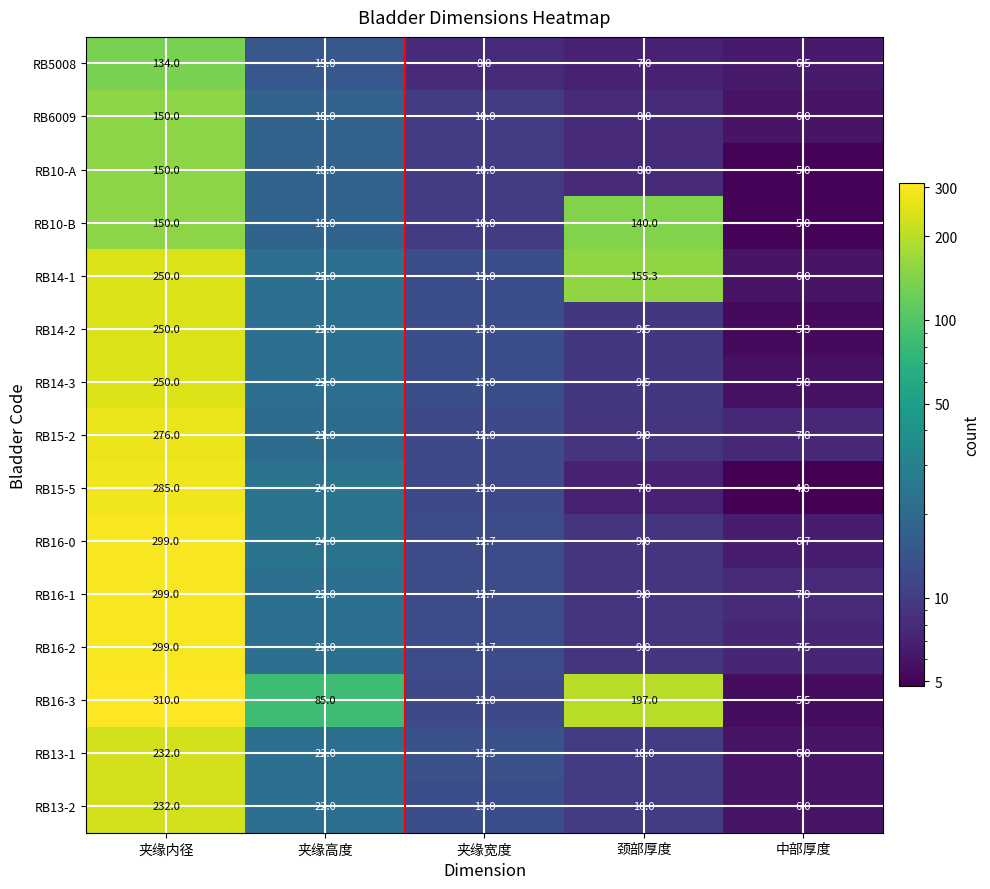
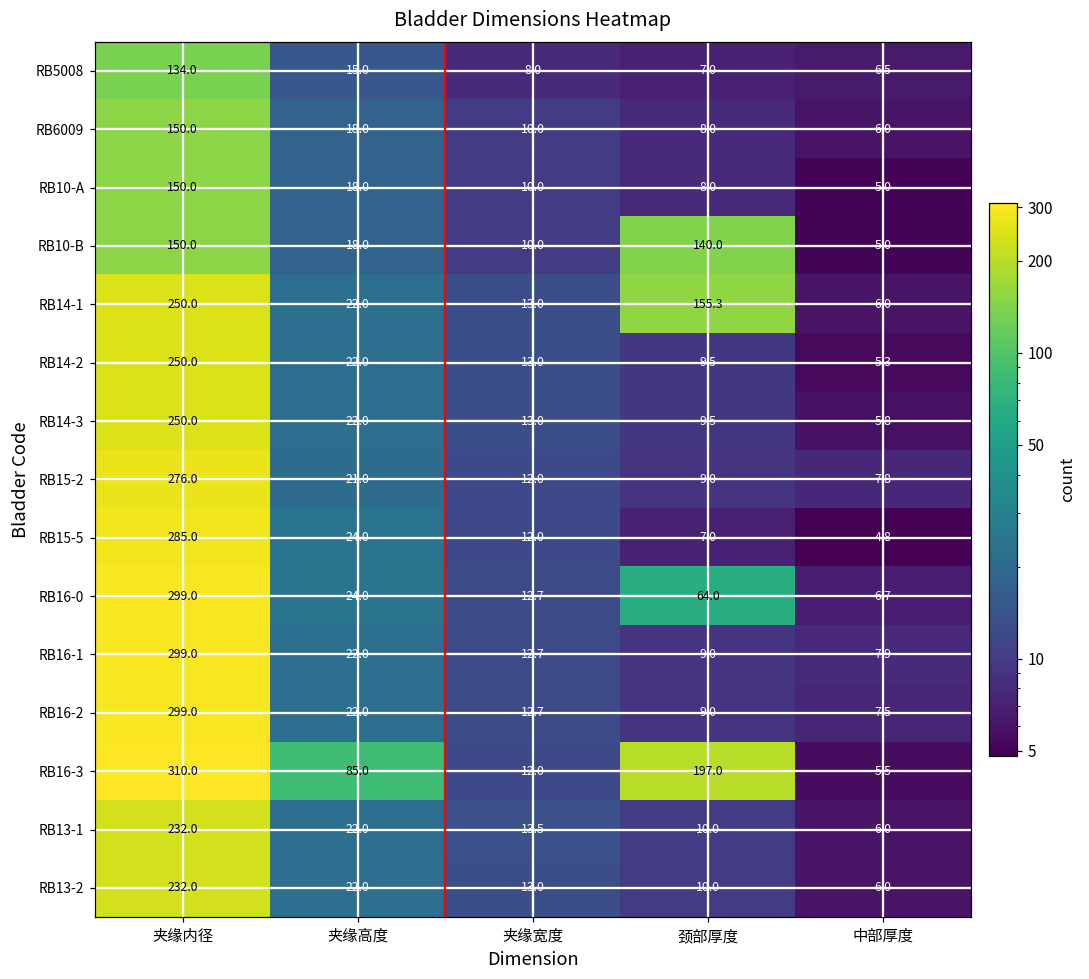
  {
    "RB5008": {
      "夹缘内径": 134.0,
      "夹缘高度": 15.0,
      "夹缘宽度": 8.0,
      "颈部厚度": 7.0,
      "中部厚度": 6.5
    },
    "RB6009": {
      "夹缘内径": 150.0,
      "夹缘高度": 18.0,
      "夹缘宽度": 10.0,
      "颈部厚度": 8.0,
      "中部厚度": 6.0
    },
    "RB10-A": {
      "夹缘内径": 150.0,
      "夹缘高度": 18.0,
      "夹缘宽度": 10.0,
      "颈部厚度": 8.0,
      "中部厚度": 5.0
    },
    "RB10-B": {
      "夹缘内径": 150.0,
      "夹缘高度": 18.0,
      "夹缘宽度": 10.0,
      "颈部厚度": 140.0,
      "中部厚度": 5.0
    },
    "RB14-1": {
      "夹缘内径": 250.0,
      "夹缘高度": 22.0,
      "夹缘宽度": 13.0,
      "颈部厚度": 155.3,
      "中部厚度": 6.0
    },
    "RB14-2": {
      "夹缘内径": 250.0,
      "夹缘高度": 22.0,
      "夹缘宽度": 13.0,
      "颈部厚度": 9.5,
      "中部厚度": 5.3
    },
    "RB14-3": {
      "夹缘内径": 250.0,
      "夹缘高度": 22.0,
      "夹缘宽度": 13.0,
      "颈部厚度": 9.5,
      "中部厚度": 5.8
    },
    "RB15-2": {
      "夹缘内径": 276.0,
      "夹缘高度": 21.0,
      "夹缘宽度": 12.0,
      "颈部厚度": 9.0,
      "中部厚度": 7.8
    },
    "RB15-5": {
      "夹缘内径": 285.0,
      "夹缘高度": 24.0,
      "夹缘宽度": 12.0,
      "颈部厚度": 7.0,
      "中部厚度": 4.8
    },
    "RB16-0": {
      "夹缘内径": 299.0,
      "夹缘高度": 24.0,
      "夹缘宽度": 12.7,
-     "颈部厚度": 9.0,
+     "颈部厚度": 64.0,
      "中部厚度": 6.7
    },
    "RB16-1": {
      "夹缘内径": 299.0,
      "夹缘高度": 22.0,
      "夹缘宽度": 12.7,
      "颈部厚度": 9.0,
      "中部厚度": 7.9
    },
    "RB16-2": {
      "夹缘内径": 299.0,
      "夹缘高度": 22.0,
      "夹缘宽度": 12.7,
      "颈部厚度": 9.0,
      "中部厚度": 7.5
    },
    "RB16-3": {
      "夹缘内径": 310.0,
      "夹缘高度": 85.0,
      "夹缘宽度": 12.0,
      "颈部厚度": 197.0,
      "中部厚度": 5.5
    },
    "RB13-1": {
      "夹缘内径": 232.0,
      "夹缘高度": 22.0,
      "夹缘宽度": 13.5,
      "颈部厚度": 10.0,
      "中部厚度": 6.0
    },
    "RB13-2": {
      "夹缘内径": 232.0,
      "夹缘高度": 22.0,
      "夹缘宽度": 13.0,
      "颈部厚度": 10.0,
      "中部厚度": 6.0
    }
  }
